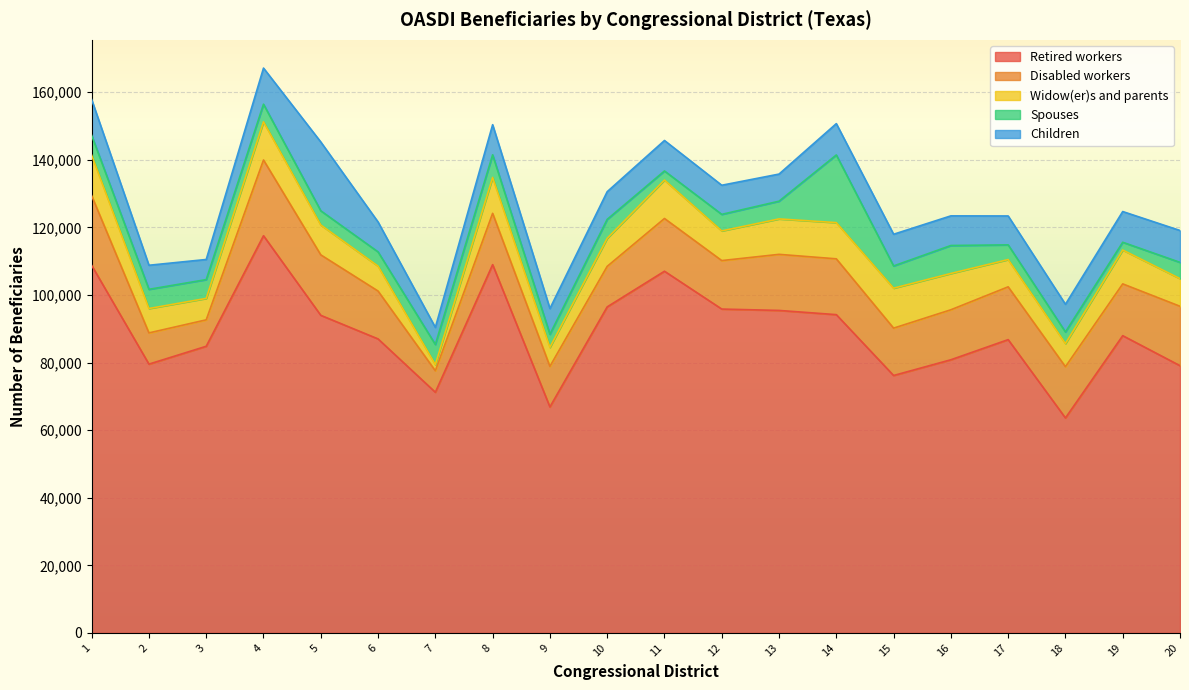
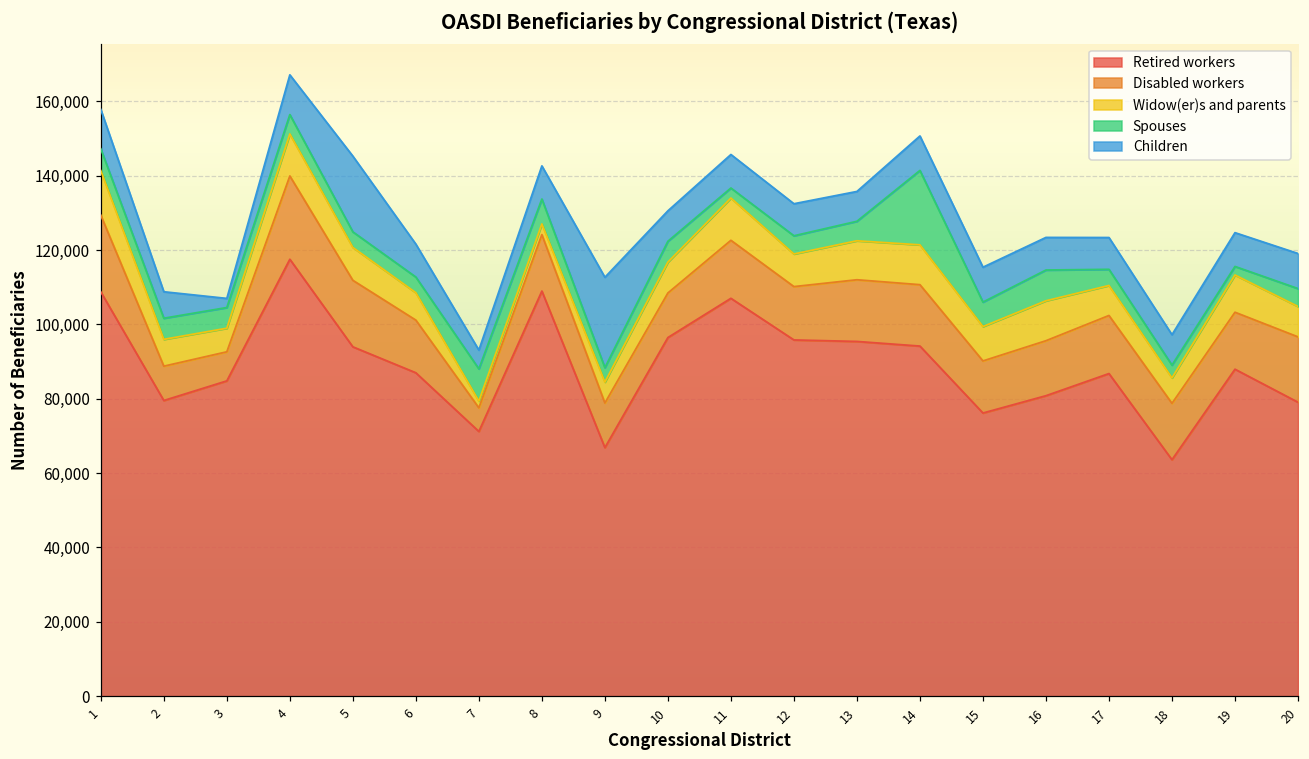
  {
    "Widow(er)s and parents": {
      "1": "12,000",
      "2": "7,000",
      "3": "6,000",
      "4": "11,000",
      "5": "9,000",
      "6": "7,000",
      "7": "2,000",
-     "8": "11,000",
+     "8": "3,000",
      "9": "6,000",
      "10": "8,000",
      "11": "11,000",
      "12": "9,000",
      "13": "10,000",
      "14": "11,000",
-     "15": "12,000",
+     "15": "9,000",
      "16": "11,000",
      "17": "8,000",
      "18": "7,000",
      "19": "10,000",
      "20": "8,000"
    },
    "Spouses": {
      "1": "6,000",
      "2": "6,000",
      "3": "6,000",
      "4": "5,000",
      "5": "4,000",
      "6": "4,000",
-     "7": "6,000",
+     "7": "9,000",
      "8": "7,000",
      "9": "4,000",
      "10": "6,000",
      "11": "3,000",
      "12": "5,000",
      "13": "5,000",
      "14": "20,000",
      "15": "7,000",
      "16": "8,000",
      "17": "4,000",
      "18": "3,000",
      "19": "2,000",
      "20": "5,000"
    },
    "Children": {
      "1": "11,000",
      "2": "7,000",
-     "3": "6,000",
+     "3": "2,000",
      "4": "11,000",
      "5": "20,000",
      "6": "9,000",
      "7": "5,000",
      "8": "9,000",
-     "9": "8,000",
+     "9": "24,000",
      "10": "8,000",
      "11": "9,000",
      "12": "9,000",
      "13": "8,000",
      "14": "9,000",
      "15": "9,000",
      "16": "9,000",
      "17": "9,000",
      "18": "8,000",
      "19": "9,000",
      "20": "9,000"
    }
  }
